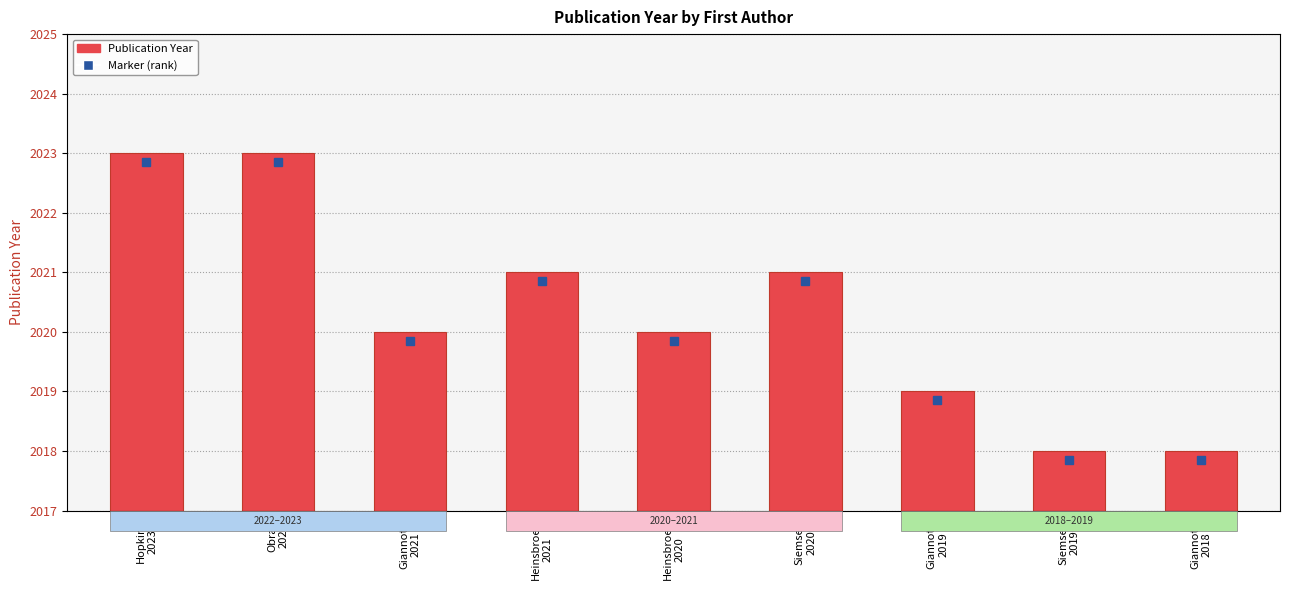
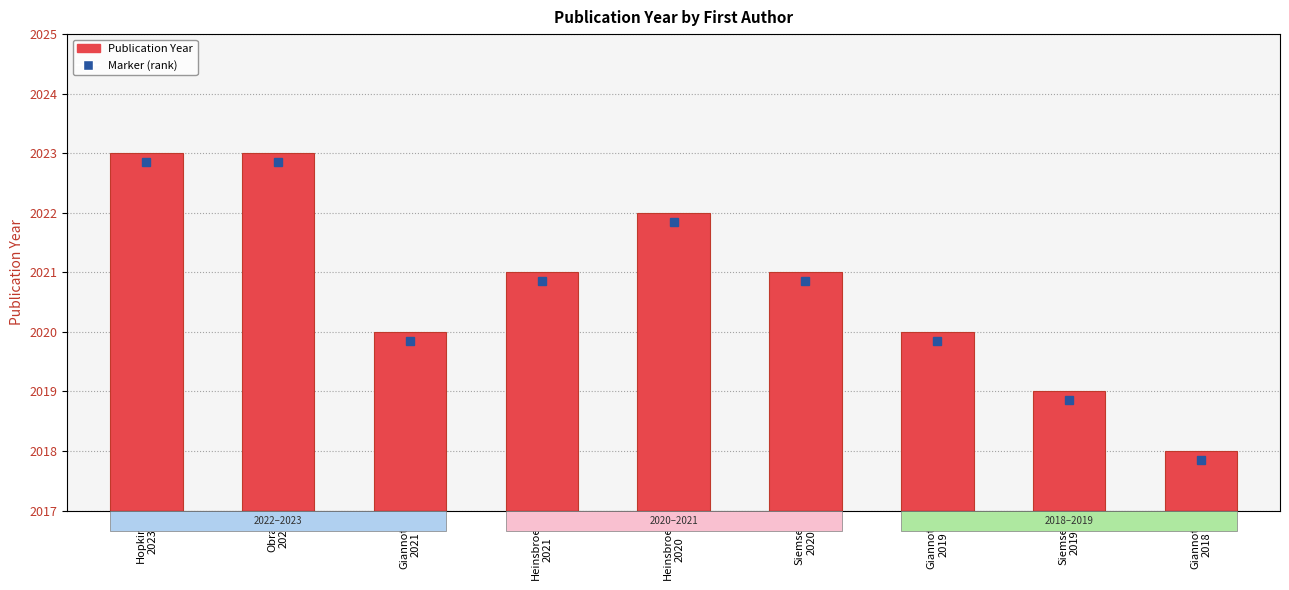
  {
    "Publication Year": {
      "Hopkins 2023": 2023,
      "Obray 2022": 2023,
      "Giannotti 2021": 2020,
      "Heinsbroek 2021": 2021,
-     "Heinsbroek 2020": 2020,
+     "Heinsbroek 2020": 2022,
      "Siemsen 2020": 2021,
-     "Giannotti 2019": 2019,
-     "Siemsen 2019": 2018,
+     "Giannotti 2019": 2020,
+     "Siemsen 2019": 2019,
      "Giannotti 2018": 2018
    }
  }
